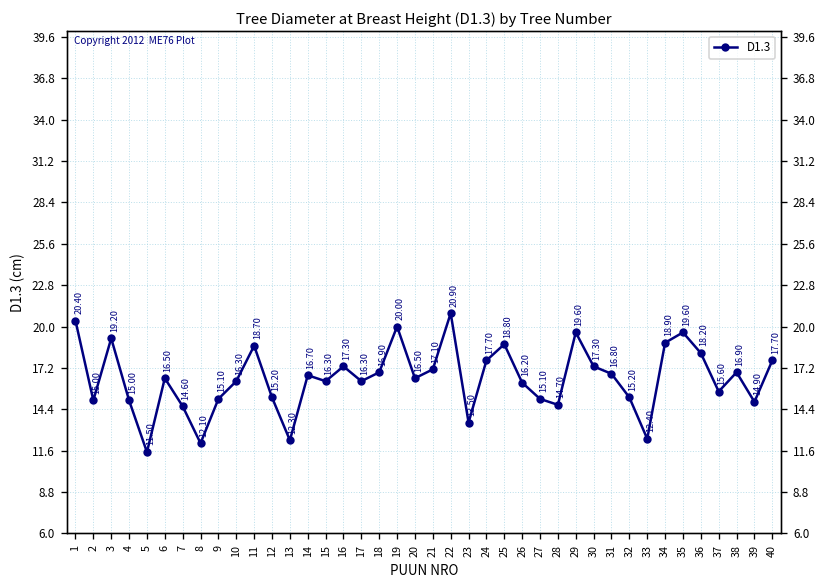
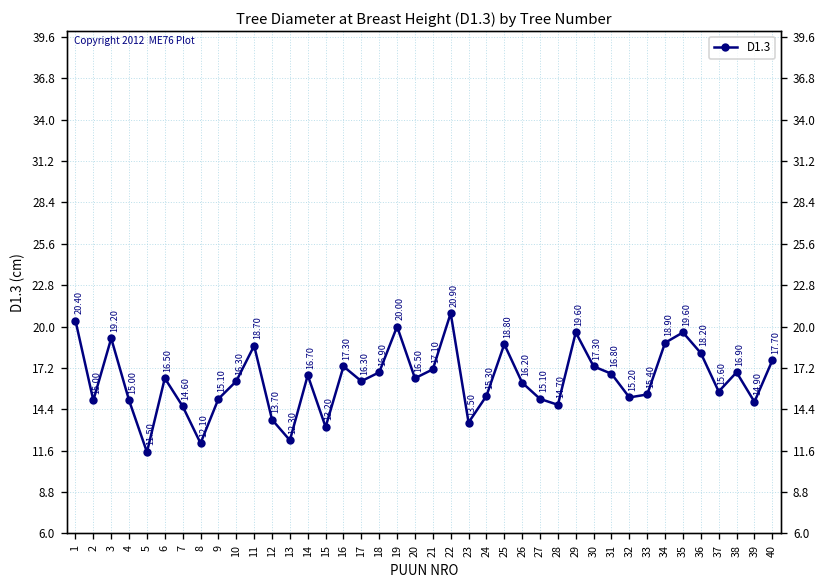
  {
    "1": 20.40,
    "2": 15.00,
    "3": 19.20,
    "4": 15.00,
    "5": 11.50,
    "6": 16.50,
    "7": 14.60,
    "8": 12.10,
    "9": 15.10,
    "10": 16.30,
    "11": 18.70,
-   "12": 15.20,
+   "12": 13.70,
    "13": 12.30,
    "14": 16.70,
-   "15": 16.30,
+   "15": 13.20,
    "16": 17.30,
    "17": 16.30,
    "18": 16.90,
    "19": 20.00,
    "20": 16.50,
    "21": 17.10,
    "22": 20.90,
    "23": 13.50,
-   "24": 17.70,
+   "24": 15.30,
    "25": 18.80,
    "26": 16.20,
    "27": 15.10,
    "28": 14.70,
    "29": 19.60,
    "30": 17.30,
    "31": 16.80,
    "32": 15.20,
-   "33": 12.40,
+   "33": 15.40,
    "34": 18.90,
    "35": 19.60,
    "36": 18.20,
    "37": 15.60,
    "38": 16.90,
    "39": 14.90,
    "40": 17.70
  }
